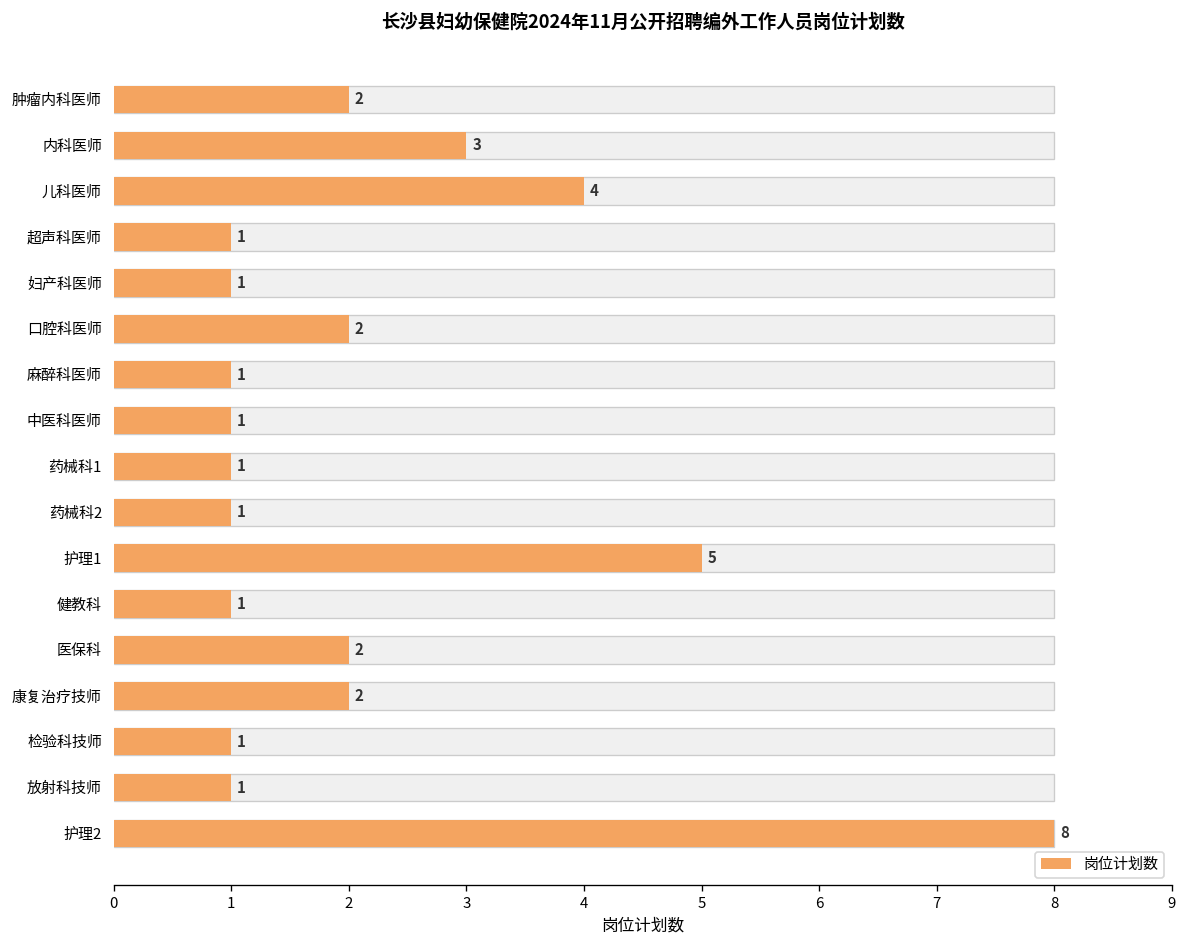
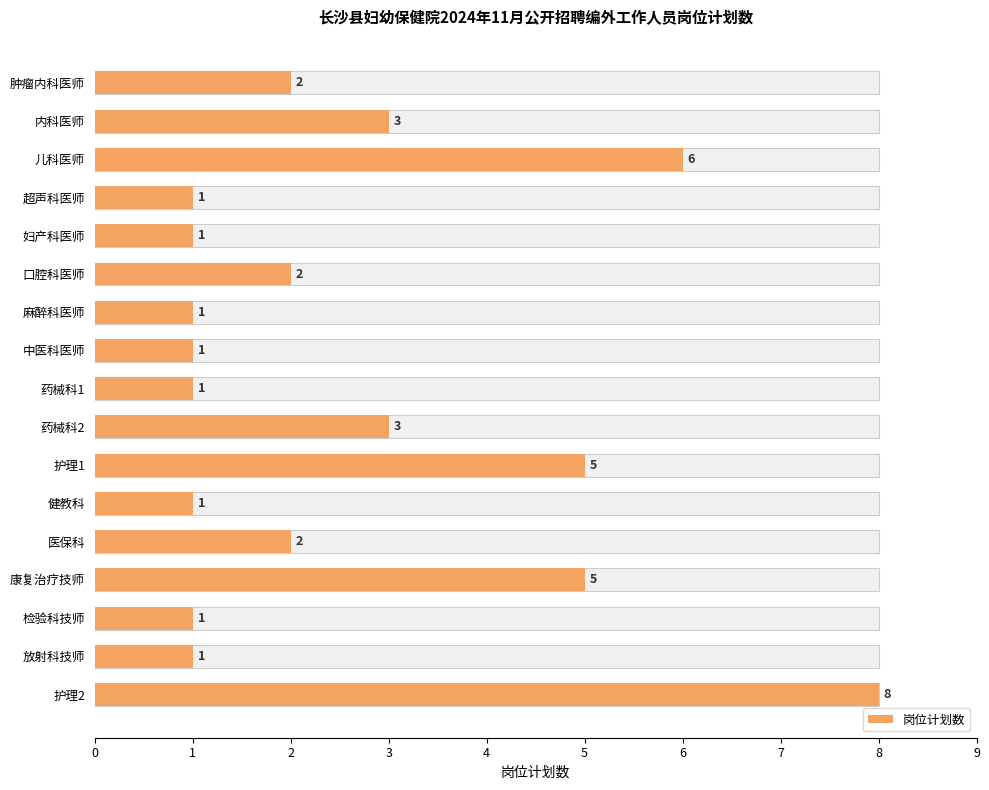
  {
    "岗位计划数": {
-     "儿科医师": 4,
-     "药械科2": 1,
-     "康复治疗技师": 2,
+     "儿科医师": 6,
+     "药械科2": 3,
+     "康复治疗技师": 5,
      "护理2": 8
    }
  }
